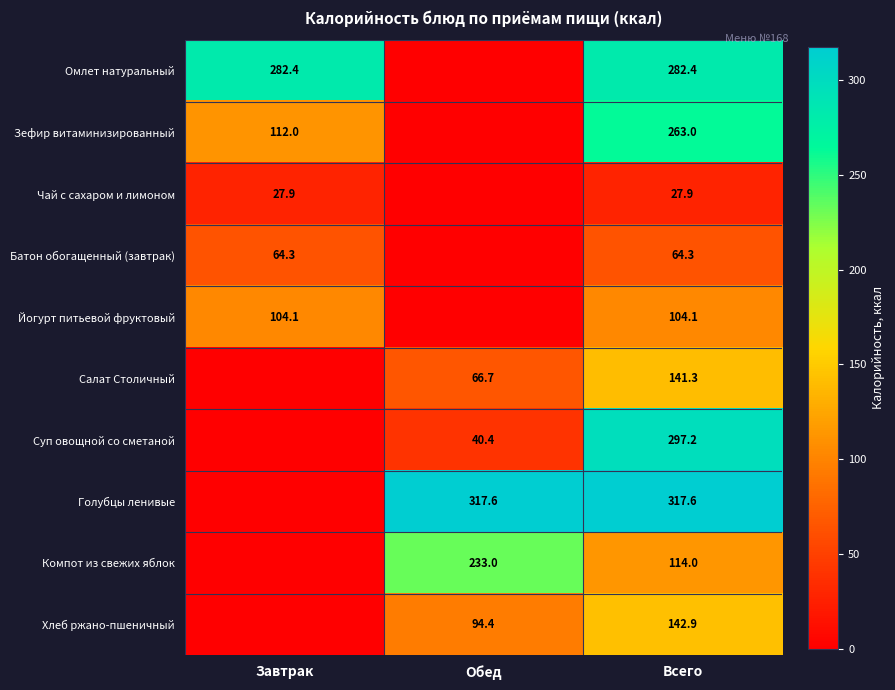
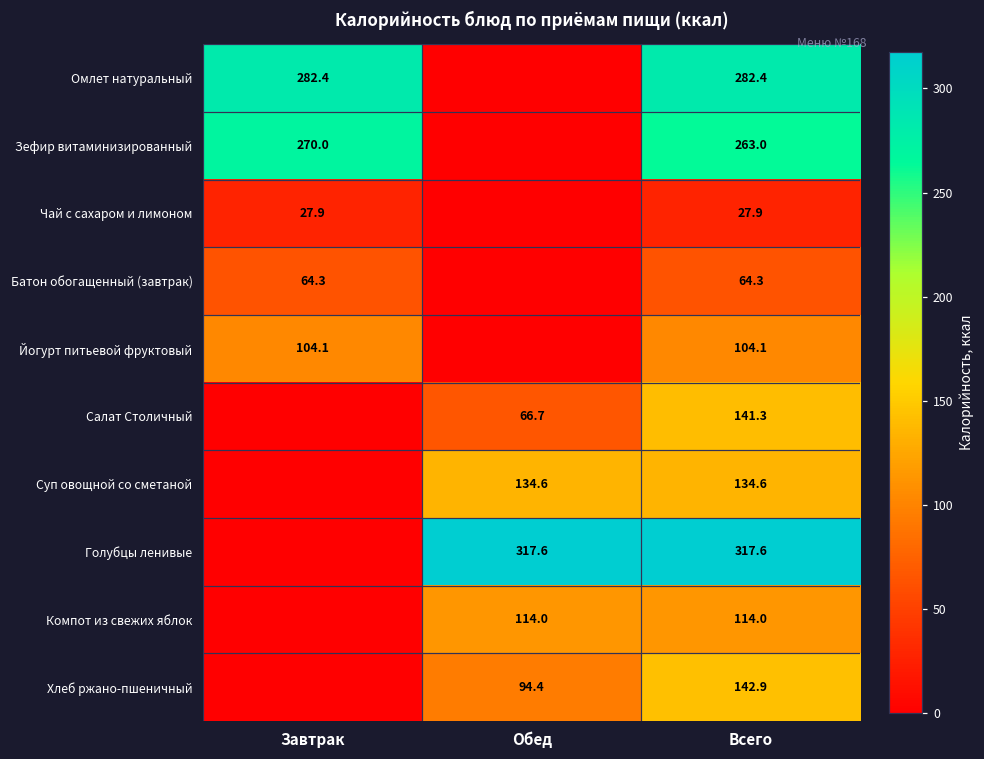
  {
    "Омлет натуральный": {
      "Завтрак": 282.4,
      "Всего": 282.4
    },
    "Зефир витаминизированный": {
-     "Завтрак": 112.0,
+     "Завтрак": 270.0,
      "Всего": 263.0
    },
    "Чай с сахаром и лимоном": {
      "Завтрак": 27.9,
      "Всего": 27.9
    },
    "Батон обогащенный (завтрак)": {
      "Завтрак": 64.3,
      "Всего": 64.3
    },
    "Йогурт питьевой фруктовый": {
      "Завтрак": 104.1,
      "Всего": 104.1
    },
    "Салат Столичный": {
      "Обед": 66.7,
      "Всего": 141.3
    },
    "Суп овощной со сметаной": {
-     "Обед": 40.4,
-     "Всего": 297.2
+     "Обед": 134.6,
+     "Всего": 134.6
    },
    "Голубцы ленивые": {
      "Обед": 317.6,
      "Всего": 317.6
    },
    "Компот из свежих яблок": {
-     "Обед": 233.0,
+     "Обед": 114.0,
      "Всего": 114.0
    },
    "Хлеб ржано-пшеничный": {
      "Обед": 94.4,
      "Всего": 142.9
    }
  }
